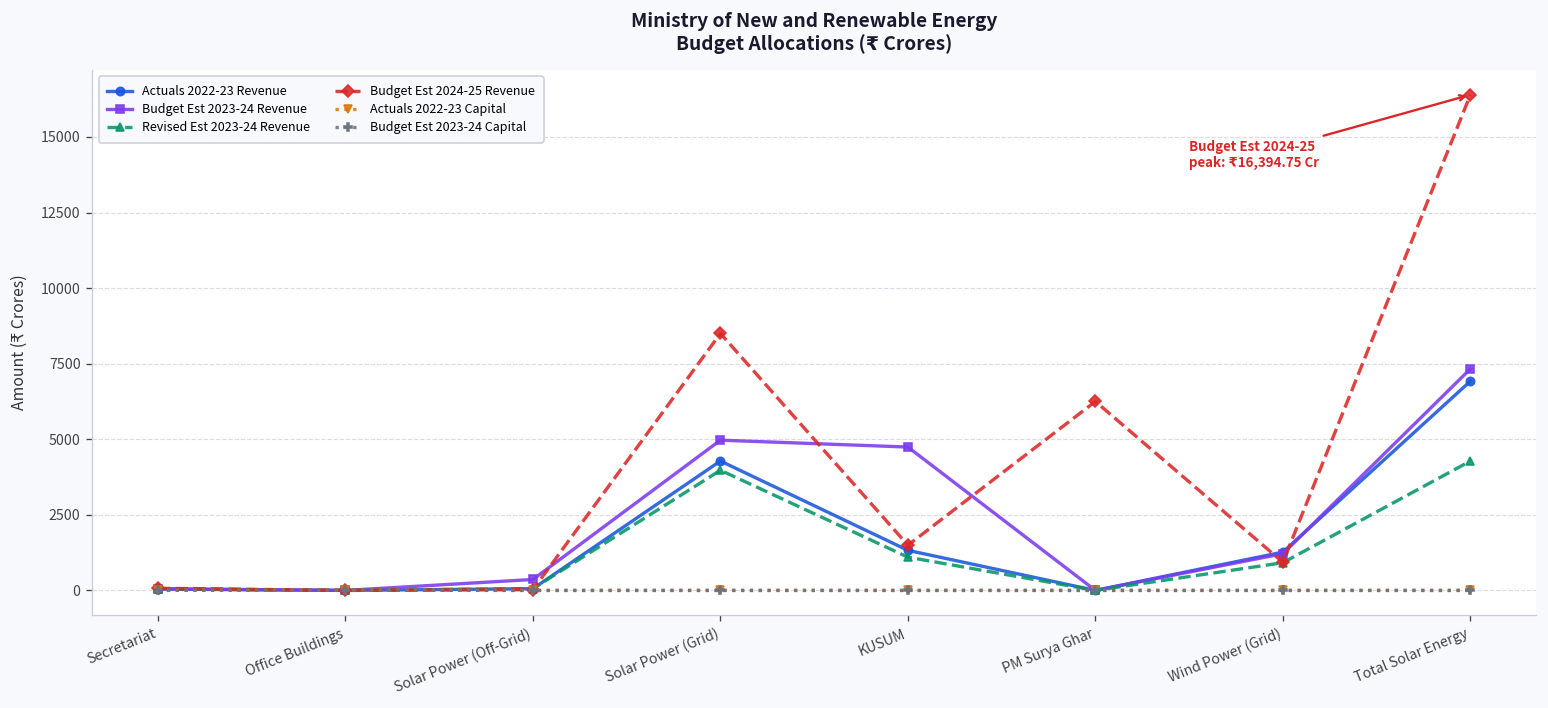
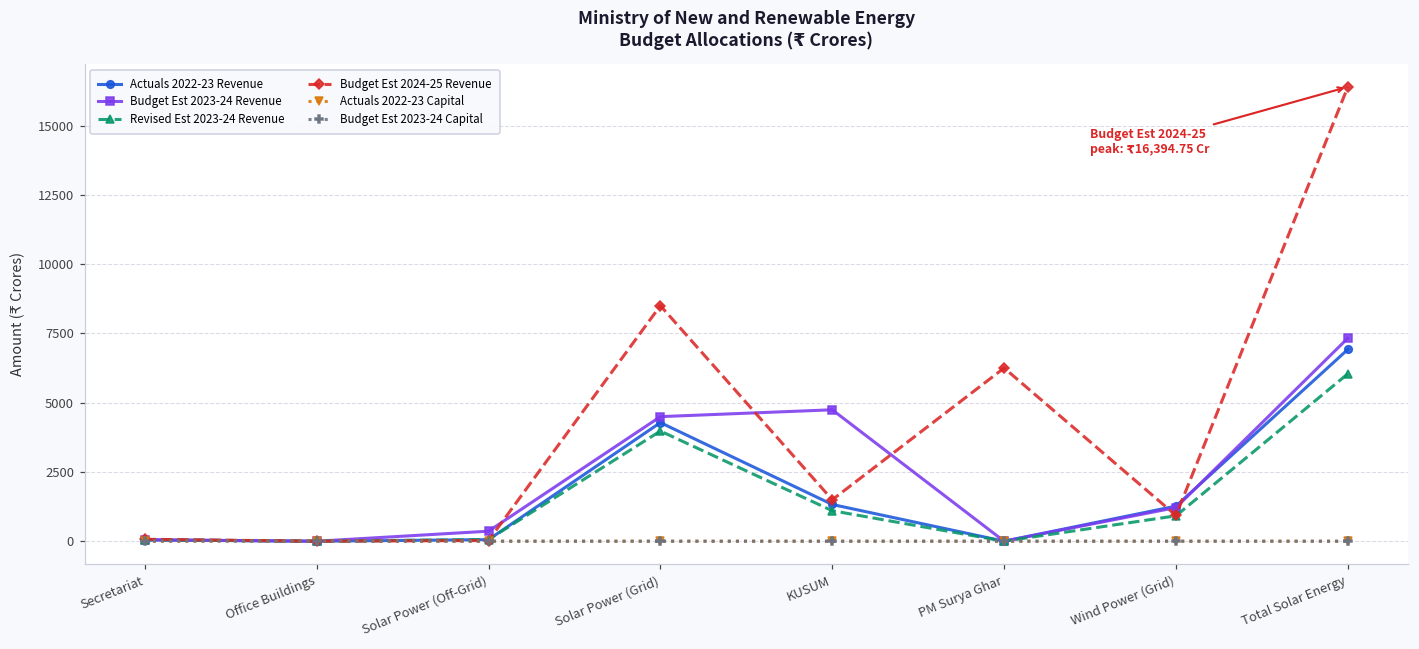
  {
    "Actuals 2022-23 Revenue": {
      "Solar Power (Grid)": "4300",
      "KUSUM": "1300",
      "Total Solar Energy": "6900"
    },
    "Budget Est 2023-24 Revenue": {
      "Solar Power (Off-Grid)": "400",
-     "Solar Power (Grid)": "5000",
+     "Solar Power (Grid)": "4500",
      "KUSUM": "4700",
      "Total Solar Energy": "7300"
    },
    "Revised Est 2023-24 Revenue": {
      "Solar Power (Grid)": "4000",
      "KUSUM": "1100",
-     "Total Solar Energy": "4300"
+     "Total Solar Energy": "6000"
    },
    "Budget Est 2024-25 Revenue": {
      "Total Solar Energy": "16,394.75"
    },
    "Budget Est 2023-24 Capital": {
      "Solar Power (Grid)": "0",
      "KUSUM": "0",
      "Wind Power (Grid)": "0",
      "Total Solar Energy": "0"
    }
  }
